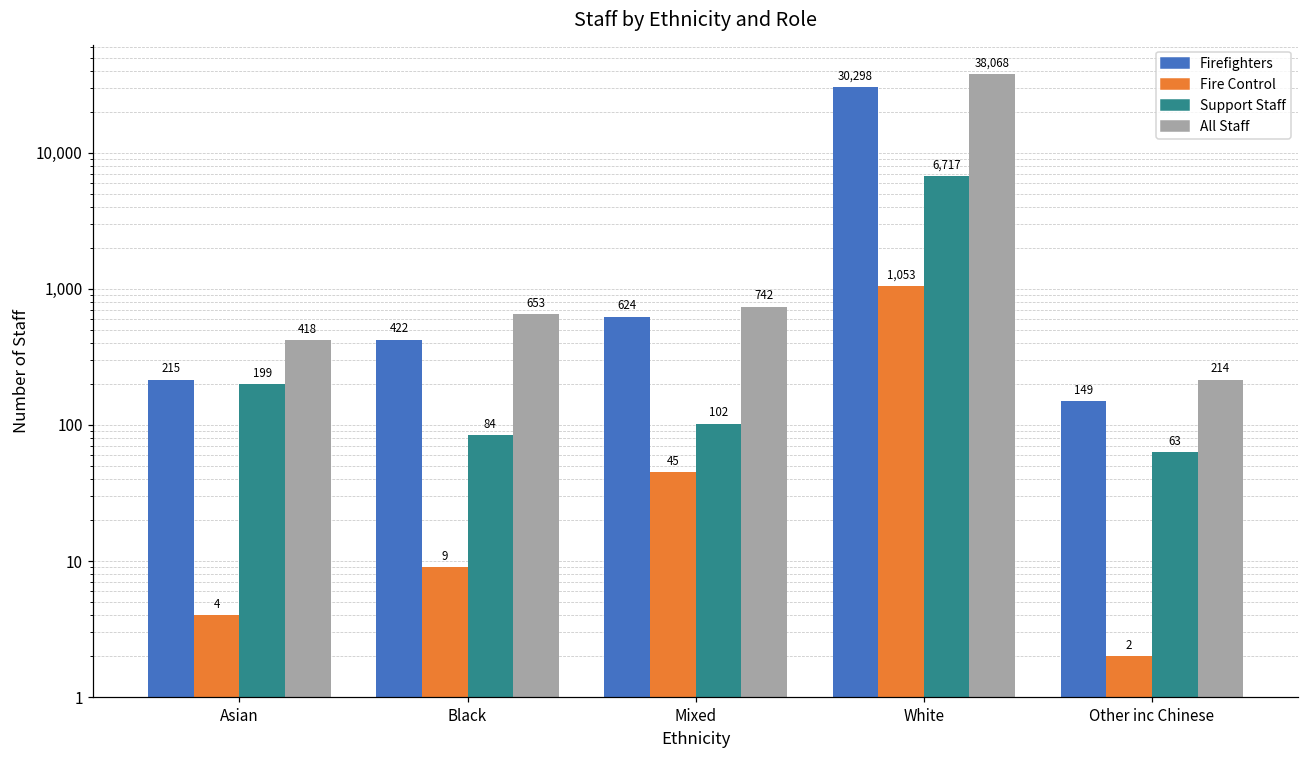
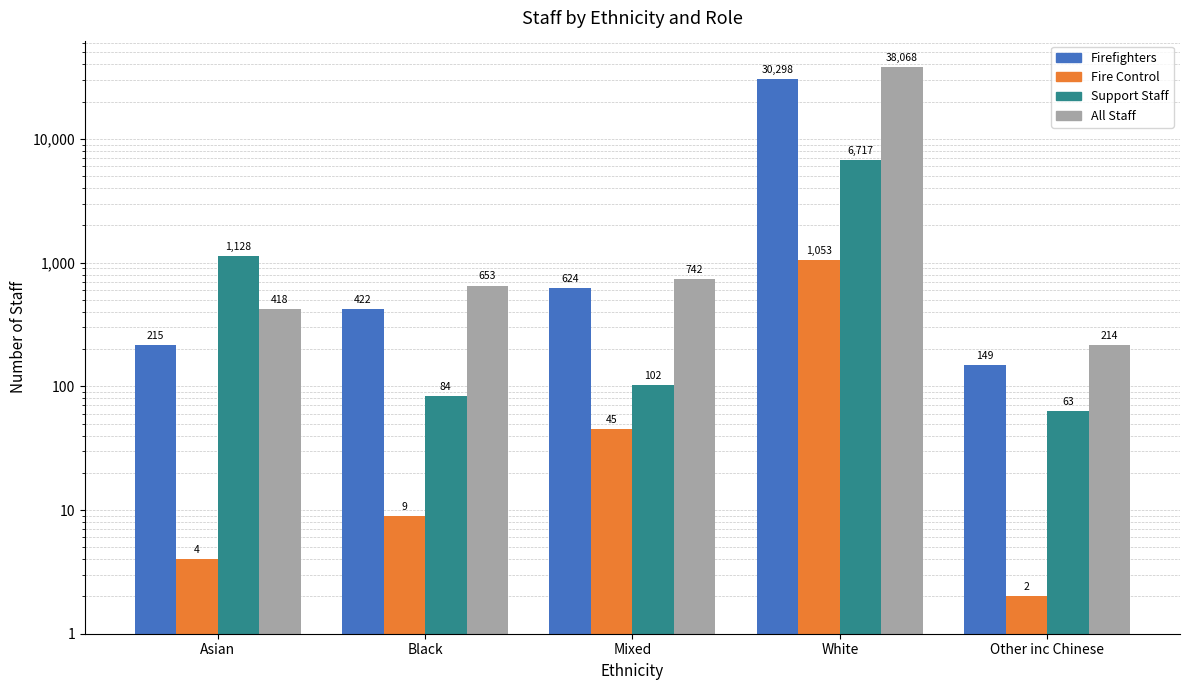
  {
    "Firefighters": {
      "Asian": "215",
      "Black": "422",
      "Mixed": "624",
      "White": "30,298",
      "Other inc Chinese": "149"
    },
    "Fire Control": {
      "Asian": "4",
      "Black": "9",
      "Mixed": "45",
      "White": "1,053",
      "Other inc Chinese": "2"
    },
    "Support Staff": {
-     "Asian": "199",
+     "Asian": "1,128",
      "Black": "84",
      "Mixed": "102",
      "White": "6,717",
      "Other inc Chinese": "63"
    },
    "All Staff": {
      "Asian": "418",
      "Black": "653",
      "Mixed": "742",
      "White": "38,068",
      "Other inc Chinese": "214"
    }
  }
